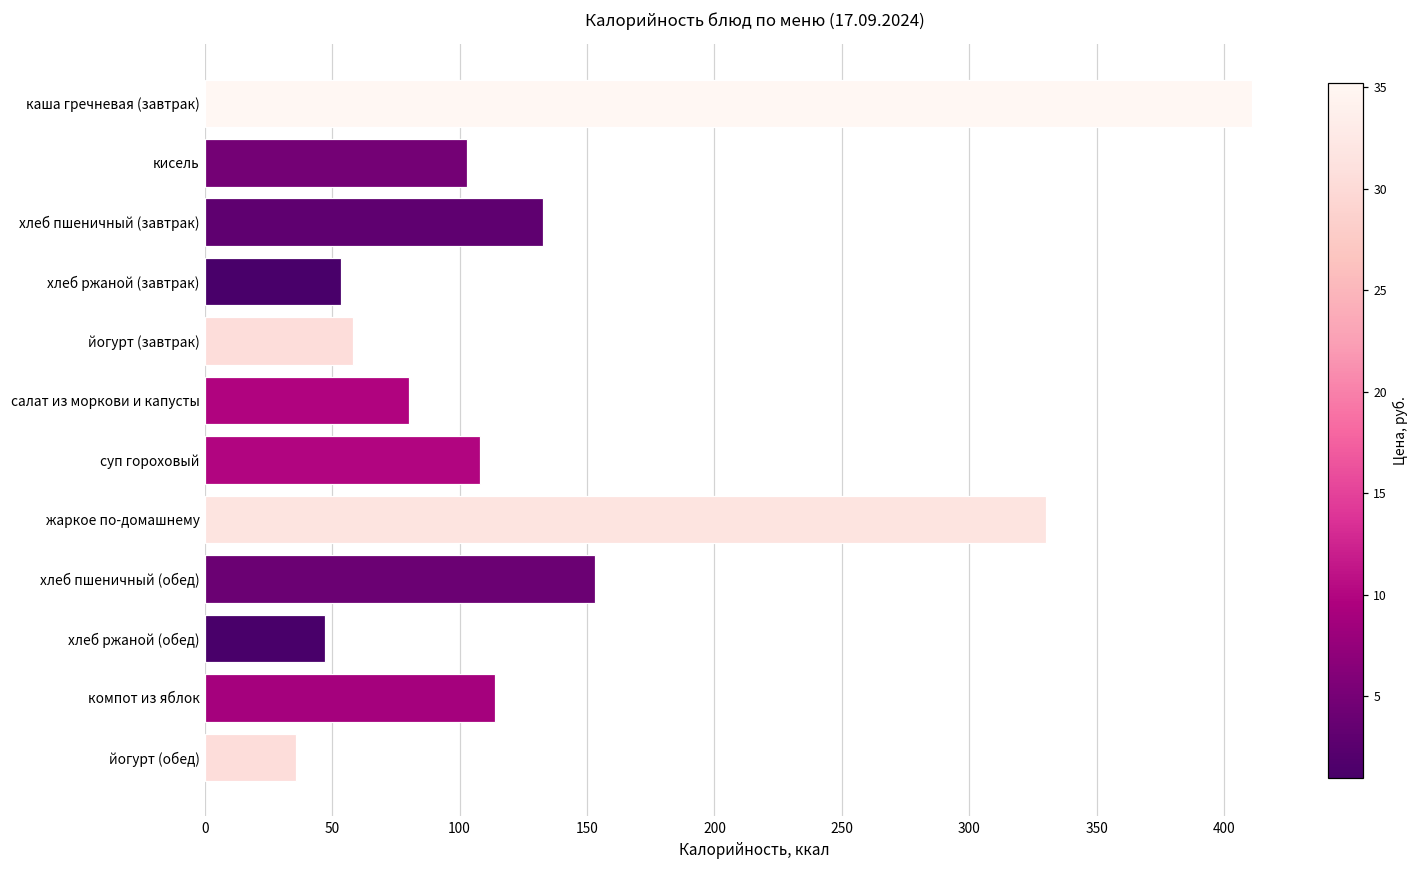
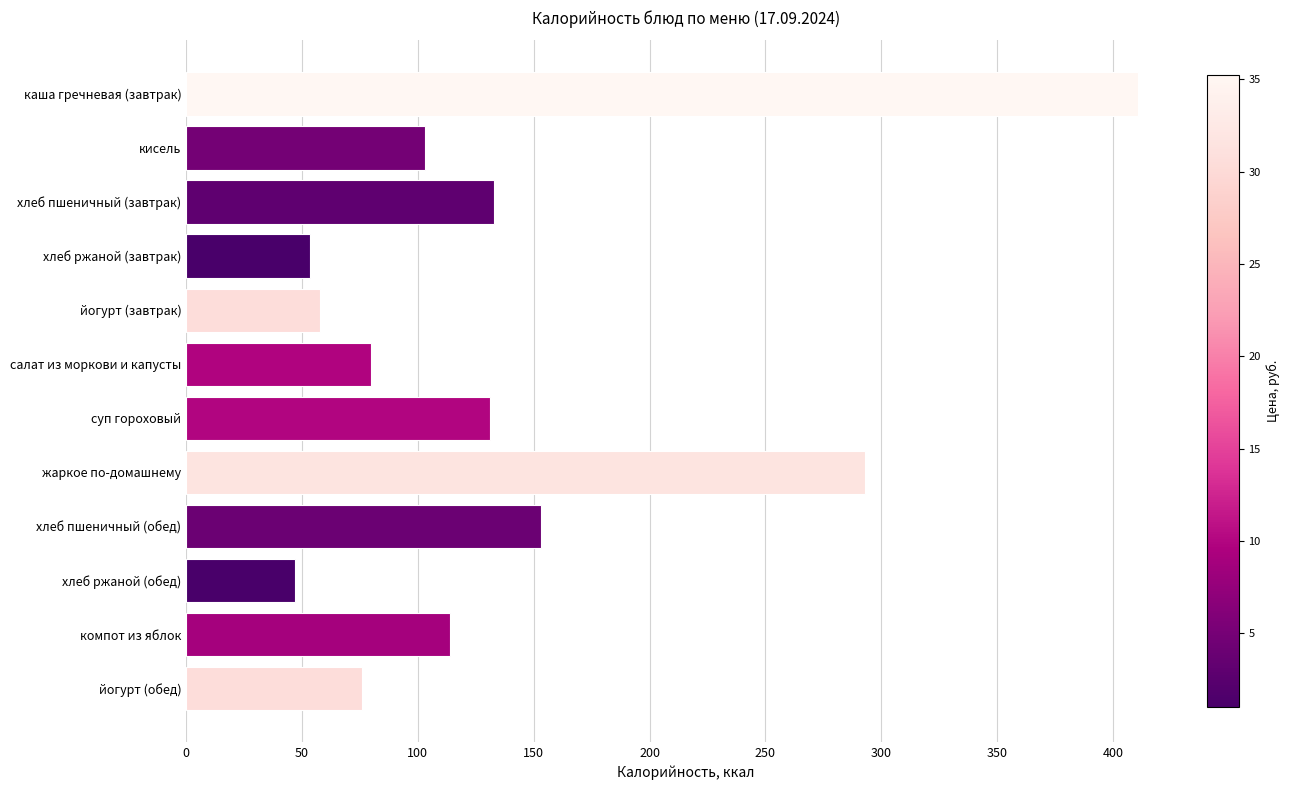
  {
    "каша гречневая (завтрак)": 411,
    "кисель": 103,
    "хлеб пшеничный (завтрак)": 133,
    "хлеб ржаной (завтрак)": 53,
    "йогурт (завтрак)": 58,
    "салат из моркови и капусты": 80,
-   "суп гороховый": 108,
-   "жаркое по-домашнему": 330,
+   "суп гороховый": 131,
+   "жаркое по-домашнему": 293,
    "хлеб пшеничный (обед)": 153,
    "хлеб ржаной (обед)": 47,
    "компот из яблок": 114,
-   "йогурт (обед)": 36
+   "йогурт (обед)": 76
  }
